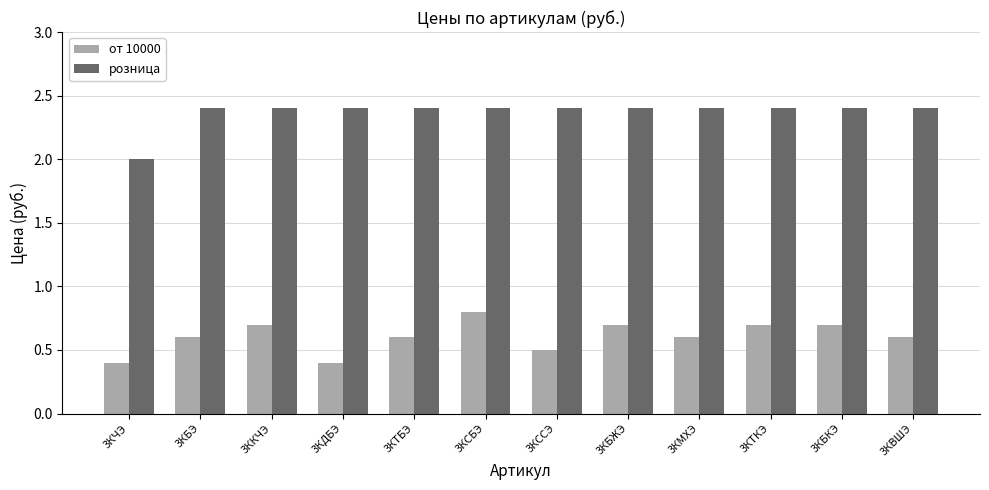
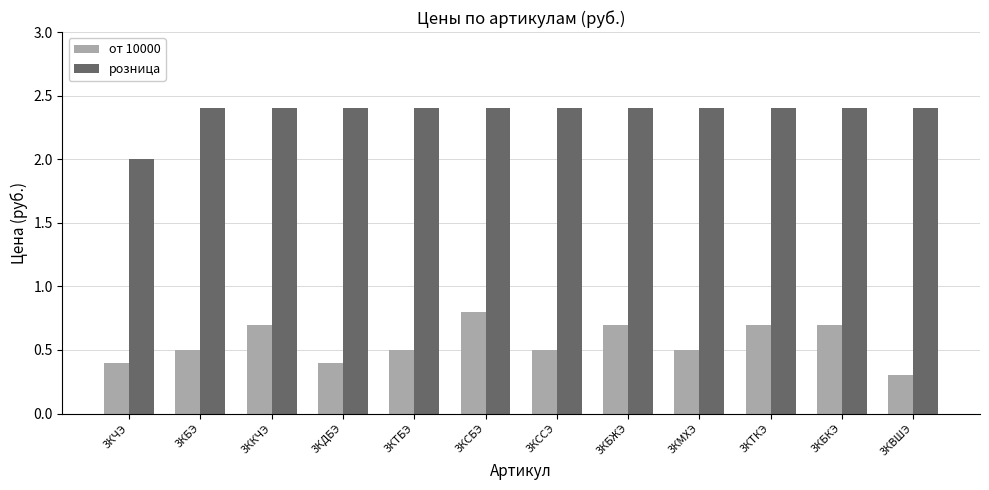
  {
    "от 10000": {
      "3КЧЭ": 0.4,
-     "3КБЭ": 0.6,
+     "3КБЭ": 0.5,
      "3ККЧЭ": 0.7,
      "3КДБЭ": 0.4,
-     "3КТБЭ": 0.6,
+     "3КТБЭ": 0.5,
      "3КСБЭ": 0.8,
      "3КССЭ": 0.5,
      "3КБЖЭ": 0.7,
-     "3КМХЭ": 0.6,
+     "3КМХЭ": 0.5,
      "3КТКЭ": 0.7,
      "3КБКЭ": 0.7,
-     "3КВШЭ": 0.6
+     "3КВШЭ": 0.3
    },
    "розница": {
      "3КЧЭ": 2.0,
      "3КБЭ": 2.4,
      "3ККЧЭ": 2.4,
      "3КДБЭ": 2.4,
      "3КТБЭ": 2.4,
      "3КСБЭ": 2.4,
      "3КССЭ": 2.4,
      "3КБЖЭ": 2.4,
      "3КМХЭ": 2.4,
      "3КТКЭ": 2.4,
      "3КБКЭ": 2.4,
      "3КВШЭ": 2.4
    }
  }
